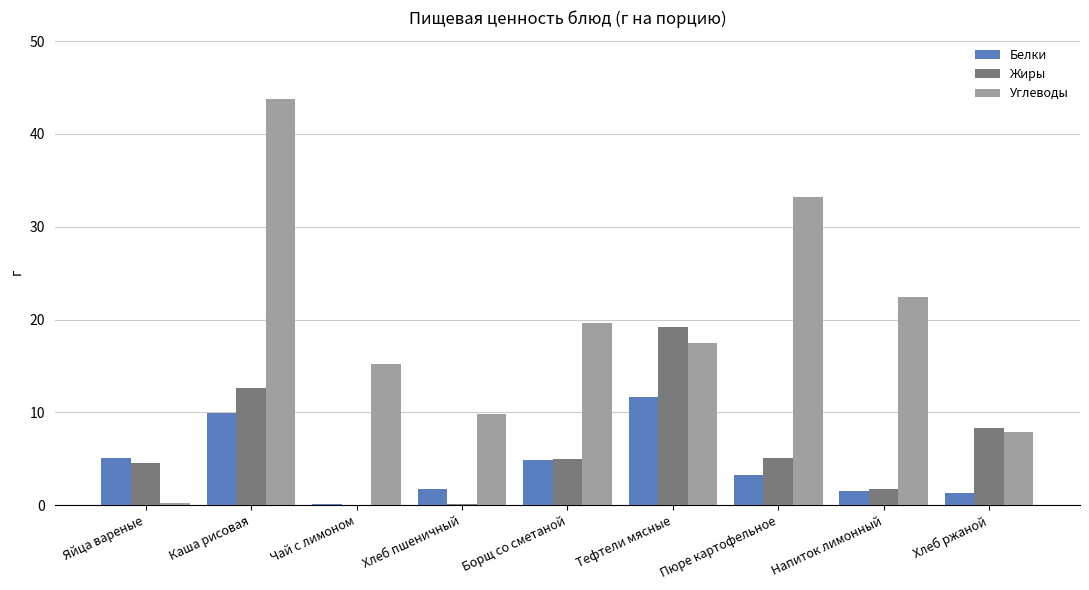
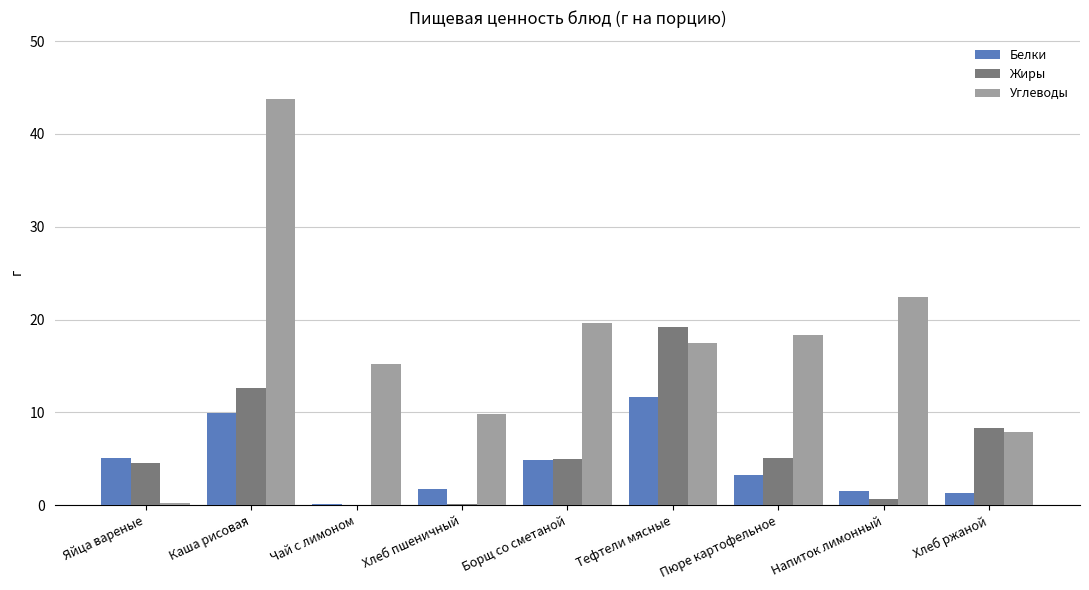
  {
    "Белки": {
      "Яйца вареные": 5,
      "Каша рисовая": 10,
      "Хлеб пшеничный": 2,
      "Борщ со сметаной": 5,
      "Тефтели мясные": 12,
      "Пюре картофельное": 3,
      "Напиток лимонный": 2,
      "Хлеб ржаной": 1
    },
    "Жиры": {
      "Яйца вареные": 5,
      "Каша рисовая": 13,
      "Борщ со сметаной": 5,
      "Тефтели мясные": 19,
      "Пюре картофельное": 5,
-     "Напиток лимонный": 2,
+     "Напиток лимонный": 1,
      "Хлеб ржаной": 8
    },
    "Углеводы": {
      "Яйца вареные": 0,
      "Каша рисовая": 44,
      "Чай с лимоном": 15,
      "Хлеб пшеничный": 10,
      "Борщ со сметаной": 20,
      "Тефтели мясные": 17,
-     "Пюре картофельное": 33,
+     "Пюре картофельное": 18,
      "Напиток лимонный": 22,
      "Хлеб ржаной": 8
    }
  }
